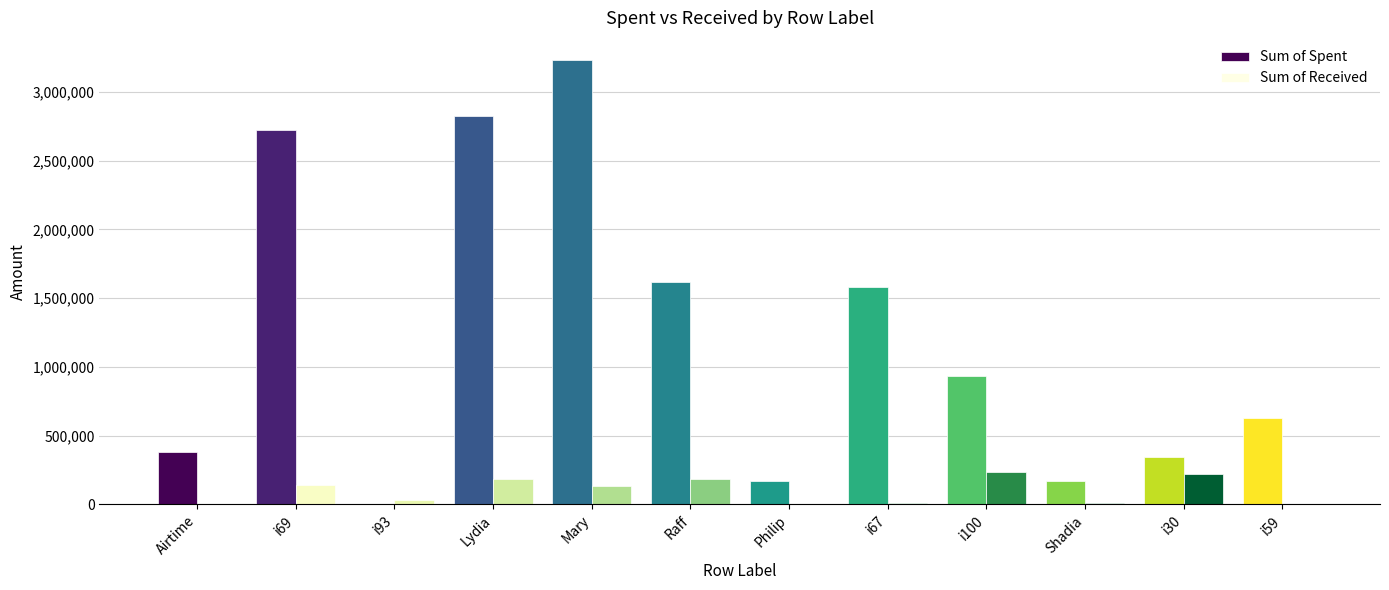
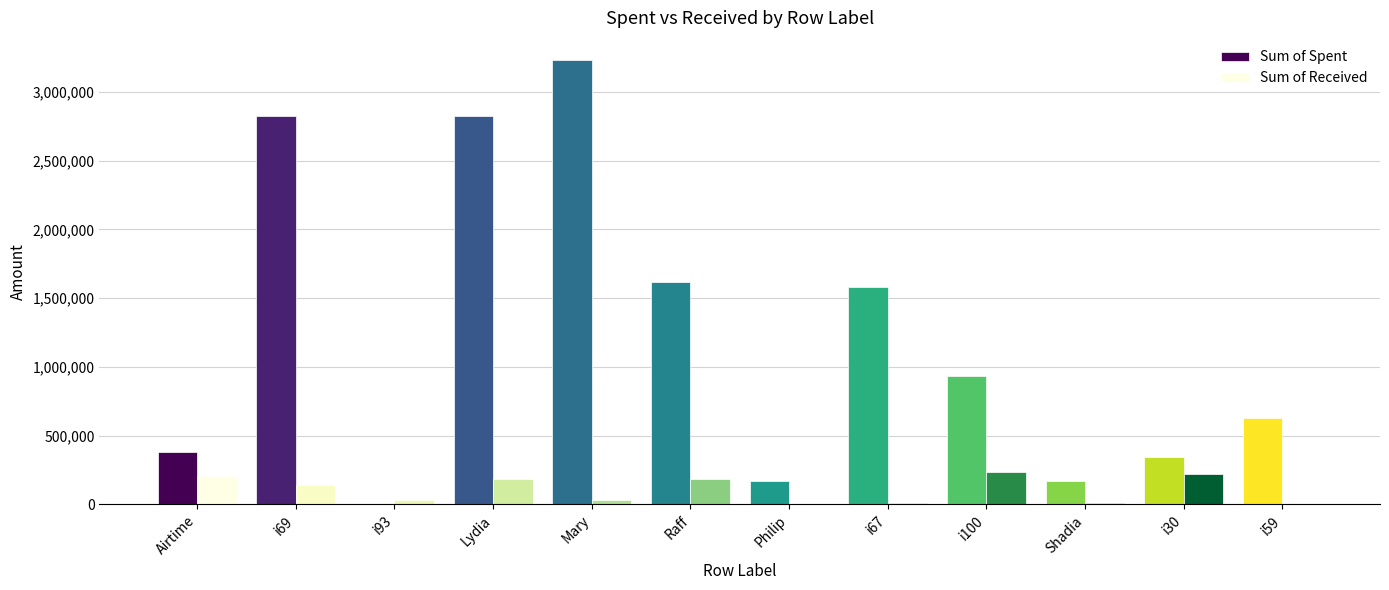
  {
    "Sum of Spent": {
      "Airtime": "380,000",
-     "i69": "2,730,000",
+     "i69": "2,820,000",
      "i93": "0",
      "Lydia": "2,830,000",
      "Mary": "3,230,000",
      "Raff": "1,620,000",
      "Philip": "170,000",
      "i67": "1,580,000",
      "i100": "940,000",
      "Shadia": "170,000",
      "i30": "350,000",
      "i59": "630,000"
    },
    "Sum of Received": {
-     "Airtime": "0",
+     "Airtime": "210,000",
      "i69": "140,000",
      "i93": "30,000",
      "Lydia": "190,000",
-     "Mary": "130,000",
+     "Mary": "30,000",
      "Raff": "180,000",
      "Philip": "0",
      "i100": "240,000",
      "i30": "220,000"
    }
  }
